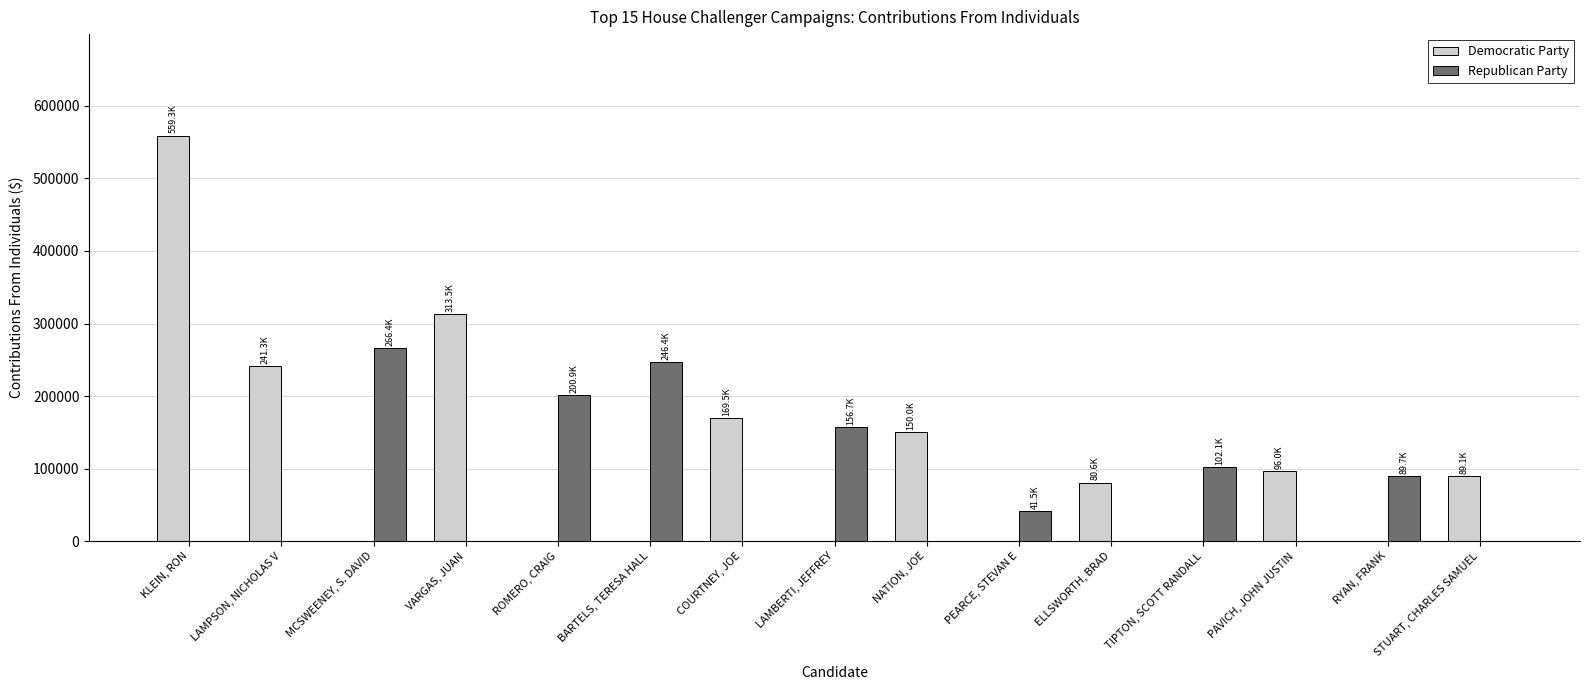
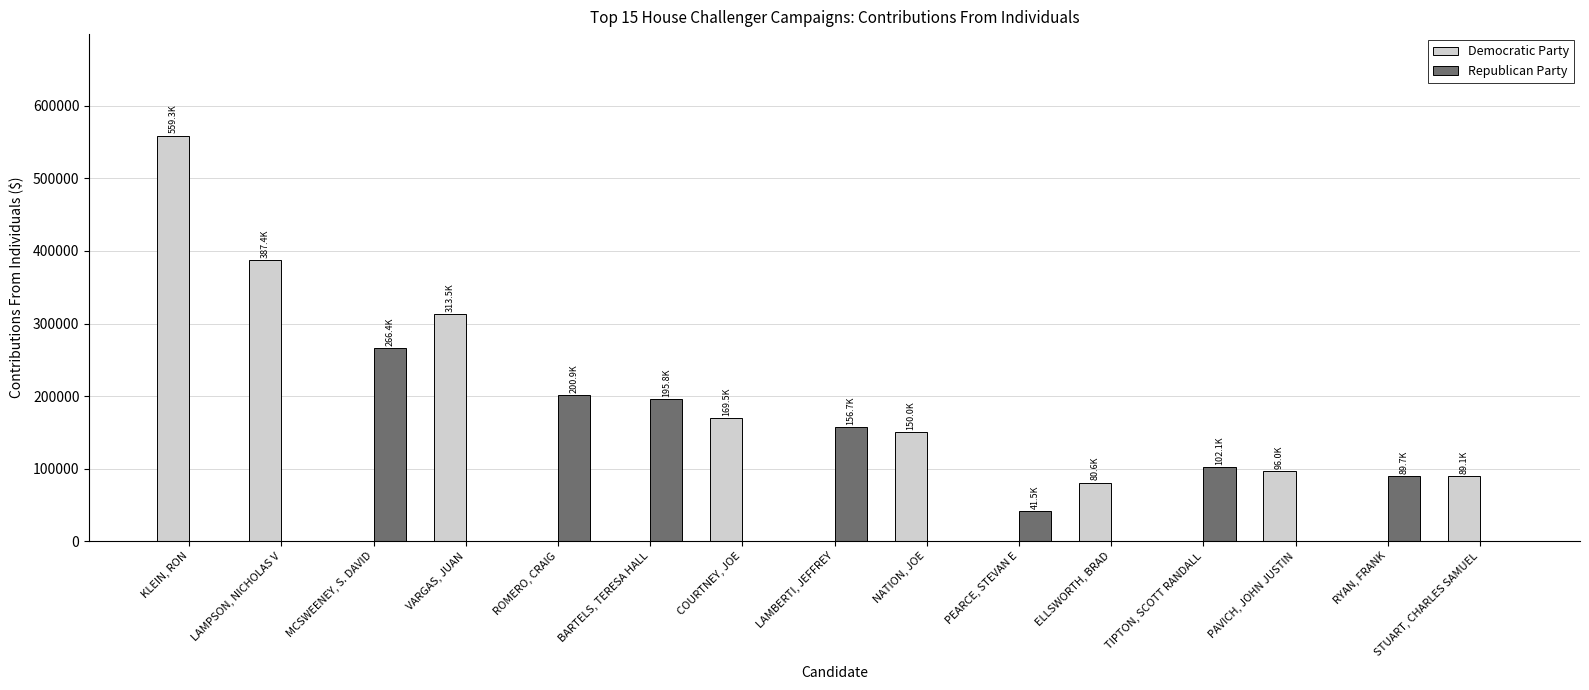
  {
    "Democratic Party": {
      "KLEIN, RON": "559.3K",
-     "LAMPSON, NICHOLAS V": "241.3K",
+     "LAMPSON, NICHOLAS V": "387.4K",
      "VARGAS, JUAN": "313.5K",
      "COURTNEY, JOE": "169.5K",
      "NATION, JOE": "150.0K",
      "ELLSWORTH, BRAD": "80.6K",
      "PAVICH, JOHN JUSTIN": "96.0K",
      "STUART, CHARLES SAMUEL": "89.1K"
    },
    "Republican Party": {
      "MCSWEENEY, S. DAVID": "266.4K",
      "ROMERO, CRAIG": "200.9K",
-     "BARTELS, TERESA HALL": "246.4K",
+     "BARTELS, TERESA HALL": "195.8K",
      "LAMBERTI, JEFFREY": "156.7K",
      "PEARCE, STEVAN E": "41.5K",
      "TIPTON, SCOTT RANDALL": "102.1K",
      "RYAN, FRANK": "89.7K"
    }
  }
